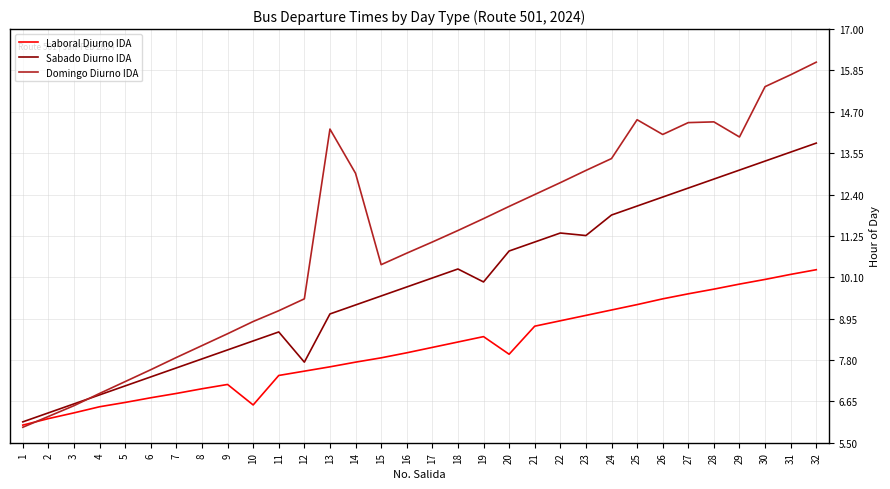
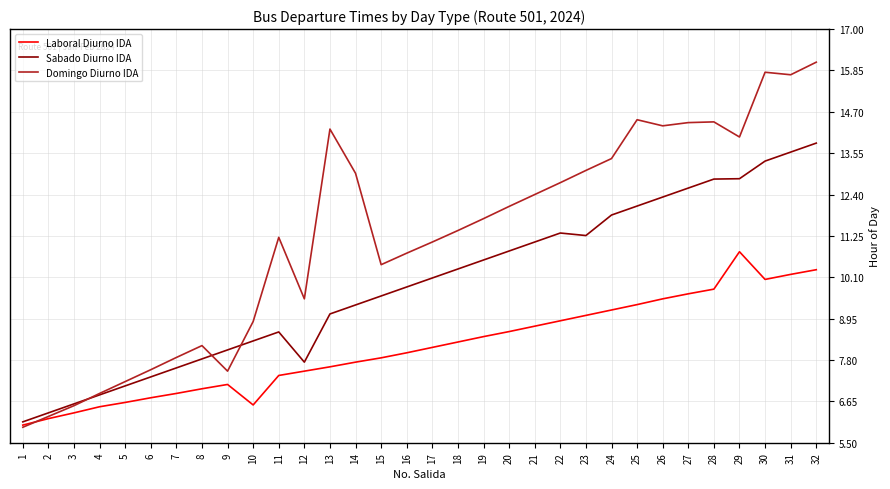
  {
    "Laboral Diurno IDA": {
      "3": 6.3,
      "4": 6.5,
      "5": 6.6,
      "6": 6.8,
      "7": 6.9,
      "8": 7.0,
      "9": 7.1,
      "10": 6.6,
      "11": 7.4,
      "12": 7.5,
      "13": 7.6,
      "14": 7.7,
      "15": 7.9,
      "16": 8.0,
      "17": 8.2,
      "18": 8.3,
      "19": 8.5,
-     "20": 8.0,
+     "20": 8.6,
      "21": 8.7,
      "22": 8.9,
      "23": 9.0,
      "24": 9.2,
      "25": 9.3,
      "26": 9.5,
      "27": 9.6,
      "28": 9.8,
-     "29": 9.9,
+     "29": 10.8,
      "30": 10.0,
      "31": 10.2,
      "32": 10.3
    },
    "Sabado Diurno IDA": {
      "1": 6.1,
      "2": 6.3,
      "5": 7.1,
      "6": 7.3,
      "7": 7.6,
      "8": 7.8,
      "9": 8.1,
      "10": 8.3,
      "11": 8.6,
      "12": 7.7,
      "13": 9.1,
      "14": 9.3,
      "15": 9.6,
      "16": 9.8,
      "17": 10.1,
      "18": 10.3,
-     "19": 10.0,
+     "19": 10.6,
      "20": 10.8,
      "21": 11.1,
      "22": 11.3,
      "23": 11.3,
      "24": 11.8,
      "25": 12.1,
      "26": 12.3,
      "27": 12.6,
      "28": 12.8,
-     "29": 13.1,
+     "29": 12.8,
      "30": 13.3,
      "31": 13.6,
      "32": 13.8
    },
    "Domingo Diurno IDA": {
      "5": 7.2,
      "6": 7.5,
      "7": 7.9,
      "8": 8.2,
-     "9": 8.5,
+     "9": 7.5,
      "10": 8.9,
-     "11": 9.2,
+     "11": 11.2,
      "12": 9.5,
      "13": 14.2,
      "14": 13.0,
      "15": 10.5,
      "16": 10.8,
      "17": 11.1,
      "18": 11.4,
      "19": 11.7,
      "20": 12.1,
      "21": 12.4,
      "22": 12.7,
      "23": 13.1,
      "24": 13.4,
      "25": 14.5,
-     "26": 14.1,
+     "26": 14.3,
      "27": 14.4,
      "28": 14.4,
      "29": 14.0,
-     "30": 15.4,
+     "30": 15.8,
      "31": 15.7,
      "32": 16.1
    }
  }
